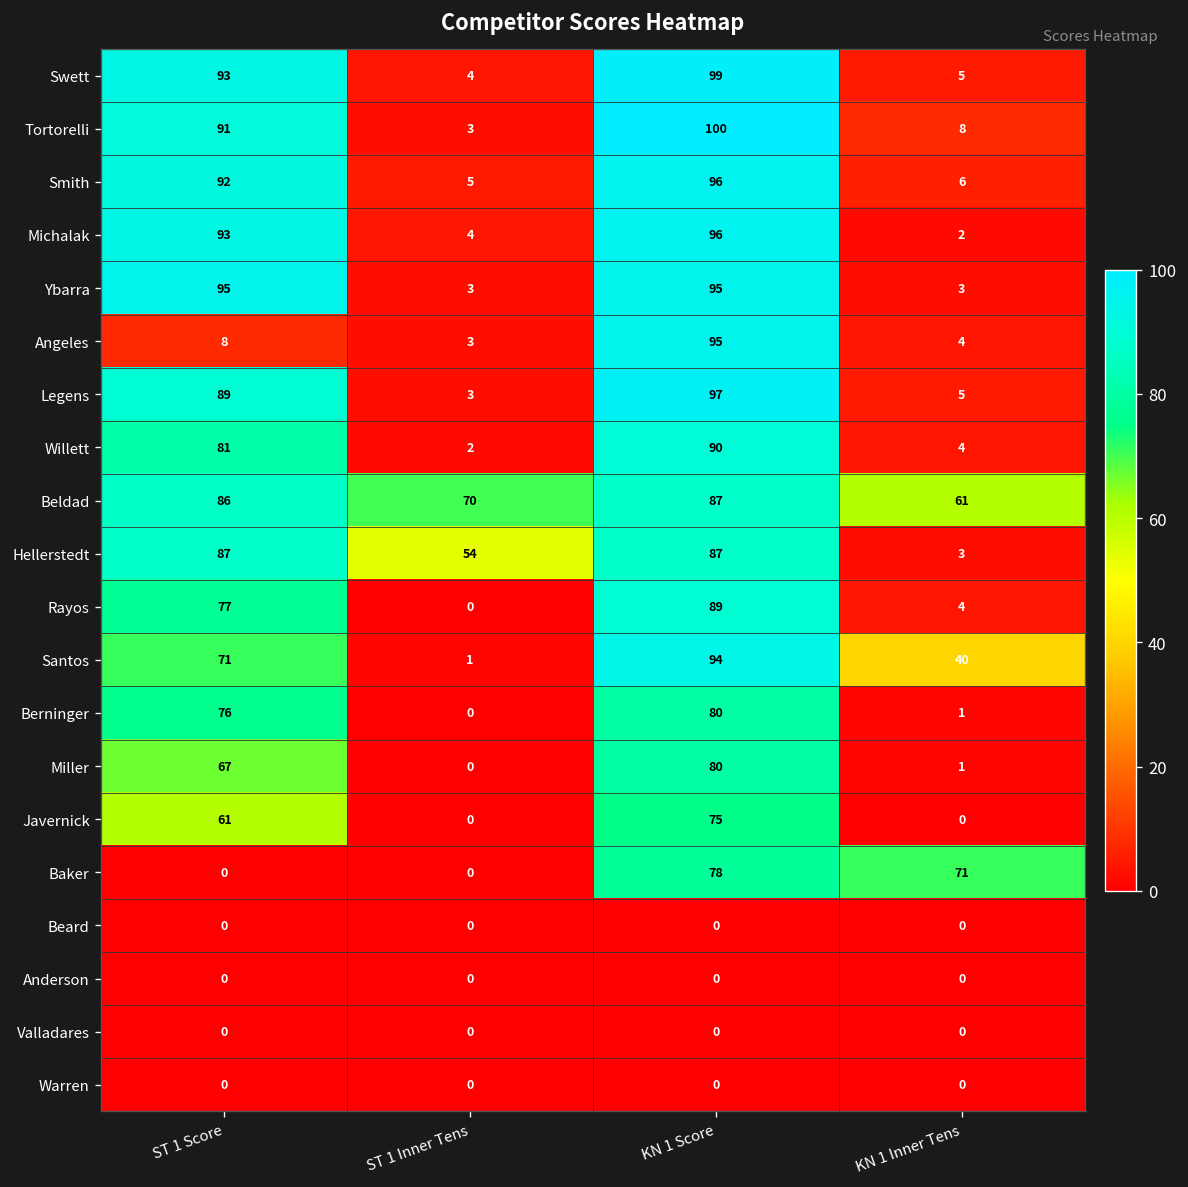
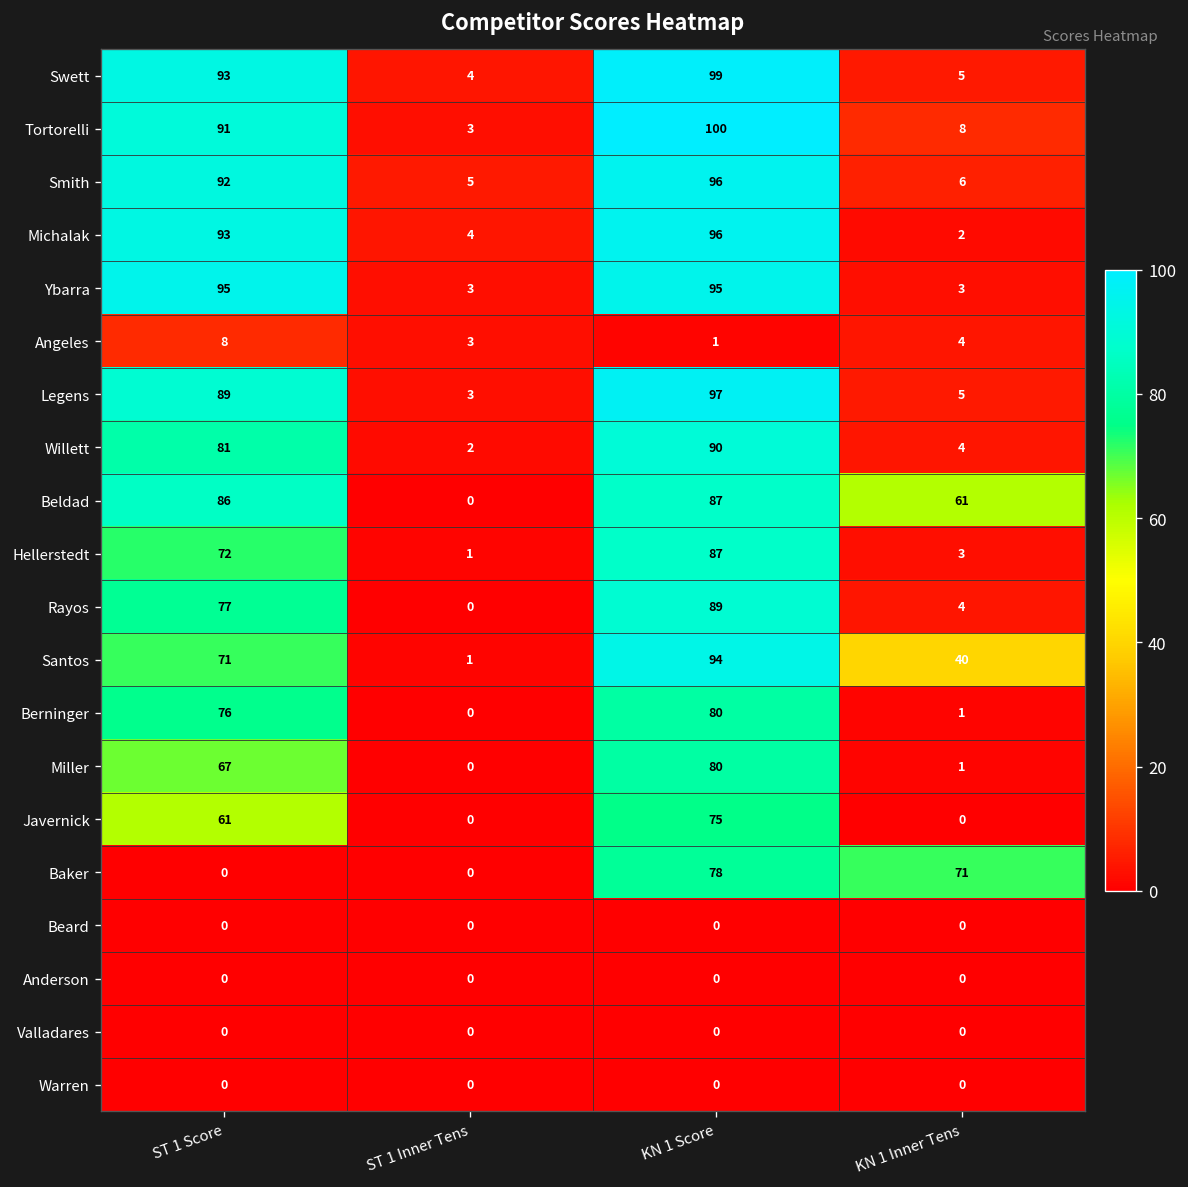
  {
    "Swett": {
      "ST 1 Score": 93,
      "ST 1 Inner Tens": 4,
      "KN 1 Score": 99,
      "KN 1 Inner Tens": 5
    },
    "Tortorelli": {
      "ST 1 Score": 91,
      "ST 1 Inner Tens": 3,
      "KN 1 Score": 100,
      "KN 1 Inner Tens": 8
    },
    "Smith": {
      "ST 1 Score": 92,
      "ST 1 Inner Tens": 5,
      "KN 1 Score": 96,
      "KN 1 Inner Tens": 6
    },
    "Michalak": {
      "ST 1 Score": 93,
      "ST 1 Inner Tens": 4,
      "KN 1 Score": 96,
      "KN 1 Inner Tens": 2
    },
    "Ybarra": {
      "ST 1 Score": 95,
      "ST 1 Inner Tens": 3,
      "KN 1 Score": 95,
      "KN 1 Inner Tens": 3
    },
    "Angeles": {
      "ST 1 Score": 8,
      "ST 1 Inner Tens": 3,
-     "KN 1 Score": 95,
+     "KN 1 Score": 1,
      "KN 1 Inner Tens": 4
    },
    "Legens": {
      "ST 1 Score": 89,
      "ST 1 Inner Tens": 3,
      "KN 1 Score": 97,
      "KN 1 Inner Tens": 5
    },
    "Willett": {
      "ST 1 Score": 81,
      "ST 1 Inner Tens": 2,
      "KN 1 Score": 90,
      "KN 1 Inner Tens": 4
    },
    "Beldad": {
      "ST 1 Score": 86,
-     "ST 1 Inner Tens": 70,
+     "ST 1 Inner Tens": 0,
      "KN 1 Score": 87,
      "KN 1 Inner Tens": 61
    },
    "Hellerstedt": {
-     "ST 1 Score": 87,
-     "ST 1 Inner Tens": 54,
+     "ST 1 Score": 72,
+     "ST 1 Inner Tens": 1,
      "KN 1 Score": 87,
      "KN 1 Inner Tens": 3
    },
    "Rayos": {
      "ST 1 Score": 77,
      "ST 1 Inner Tens": 0,
      "KN 1 Score": 89,
      "KN 1 Inner Tens": 4
    },
    "Santos": {
      "ST 1 Score": 71,
      "ST 1 Inner Tens": 1,
      "KN 1 Score": 94,
      "KN 1 Inner Tens": 40
    },
    "Berninger": {
      "ST 1 Score": 76,
      "ST 1 Inner Tens": 0,
      "KN 1 Score": 80,
      "KN 1 Inner Tens": 1
    },
    "Miller": {
      "ST 1 Score": 67,
      "ST 1 Inner Tens": 0,
      "KN 1 Score": 80,
      "KN 1 Inner Tens": 1
    },
    "Javernick": {
      "ST 1 Score": 61,
      "ST 1 Inner Tens": 0,
      "KN 1 Score": 75,
      "KN 1 Inner Tens": 0
    },
    "Baker": {
      "ST 1 Score": 0,
      "ST 1 Inner Tens": 0,
      "KN 1 Score": 78,
      "KN 1 Inner Tens": 71
    },
    "Beard": {
      "ST 1 Score": 0,
      "ST 1 Inner Tens": 0,
      "KN 1 Score": 0,
      "KN 1 Inner Tens": 0
    },
    "Anderson": {
      "ST 1 Score": 0,
      "ST 1 Inner Tens": 0,
      "KN 1 Score": 0,
      "KN 1 Inner Tens": 0
    },
    "Valladares": {
      "ST 1 Score": 0,
      "ST 1 Inner Tens": 0,
      "KN 1 Score": 0,
      "KN 1 Inner Tens": 0
    },
    "Warren": {
      "ST 1 Score": 0,
      "ST 1 Inner Tens": 0,
      "KN 1 Score": 0,
      "KN 1 Inner Tens": 0
    }
  }
